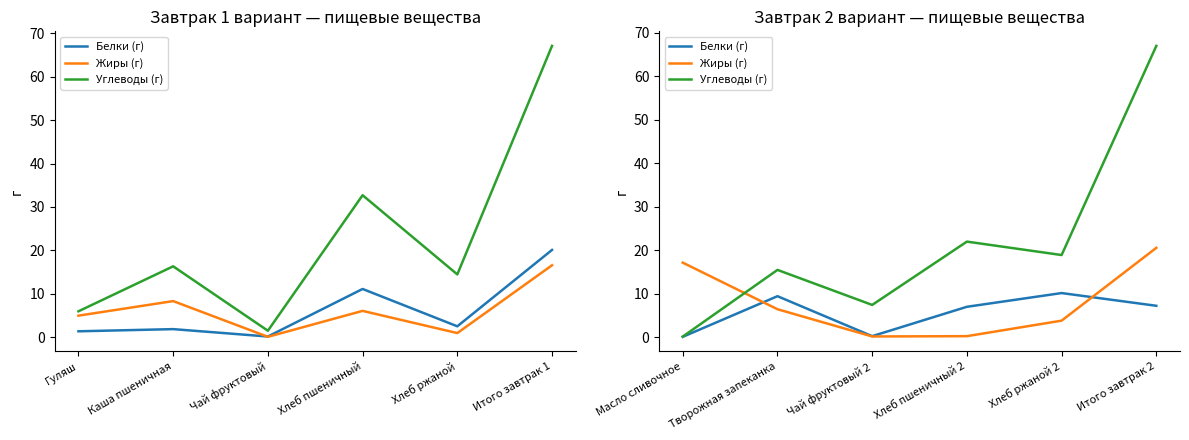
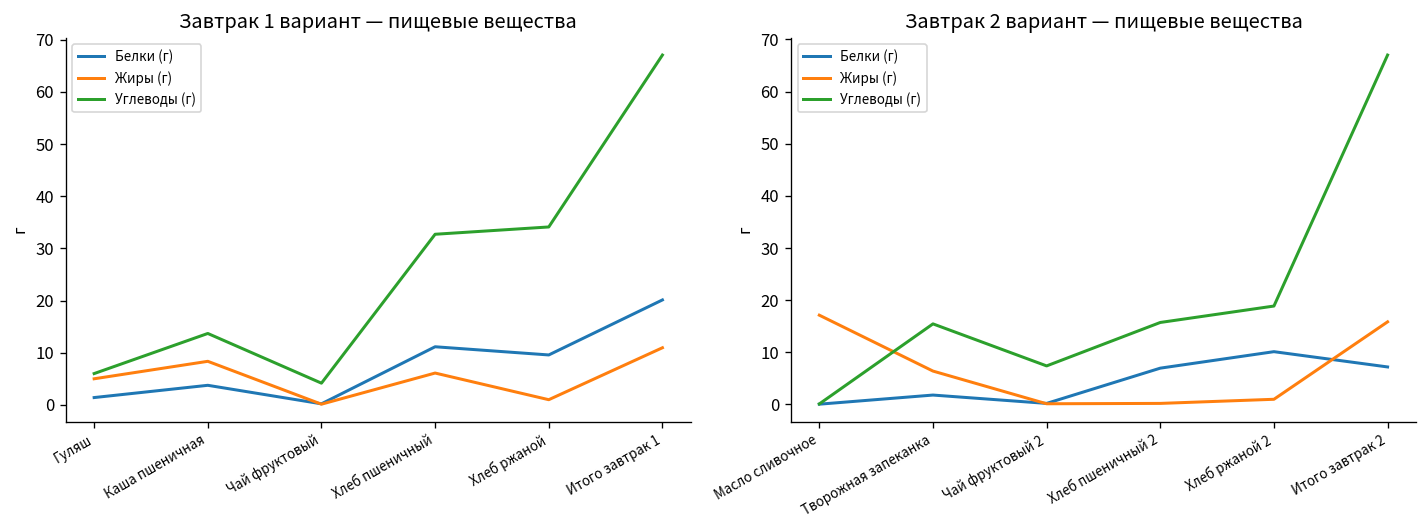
  {
    "Завтрак 1 вариант — пищевые вещества": {
      "Белки (г)": {
        "Гуляш": 1,
-       "Каша пшеничная": 2,
+       "Каша пшеничная": 4,
        "Хлеб пшеничный": 11,
-       "Хлеб ржаной": 3,
+       "Хлеб ржаной": 10,
        "Итого завтрак 1": 20
      },
      "Жиры (г)": {
        "Гуляш": 5,
        "Каша пшеничная": 8,
        "Хлеб пшеничный": 6,
        "Хлеб ржаной": 1,
-       "Итого завтрак 1": 17
+       "Итого завтрак 1": 11
      },
      "Углеводы (г)": {
        "Гуляш": 6,
-       "Каша пшеничная": 16,
-       "Чай фруктовый": 2,
+       "Каша пшеничная": 14,
+       "Чай фруктовый": 4,
        "Хлеб пшеничный": 33,
-       "Хлеб ржаной": 14,
+       "Хлеб ржаной": 34,
        "Итого завтрак 1": 67
      }
    },
    "Завтрак 2 вариант — пищевые вещества": {
      "Белки (г)": {
-       "Творожная запеканка": 9,
+       "Творожная запеканка": 2,
        "Хлеб пшеничный 2": 7,
        "Хлеб ржаной 2": 10,
        "Итого завтрак 2": 7
      },
      "Жиры (г)": {
        "Масло сливочное": 17,
        "Творожная запеканка": 6,
        "Хлеб пшеничный 2": 0,
-       "Хлеб ржаной 2": 4,
-       "Итого завтрак 2": 21
+       "Хлеб ржаной 2": 1,
+       "Итого завтрак 2": 16
      },
      "Углеводы (г)": {
        "Творожная запеканка": 15,
        "Чай фруктовый 2": 7,
-       "Хлеб пшеничный 2": 22,
+       "Хлеб пшеничный 2": 16,
        "Хлеб ржаной 2": 19,
        "Итого завтрак 2": 67
      }
    }
  }
